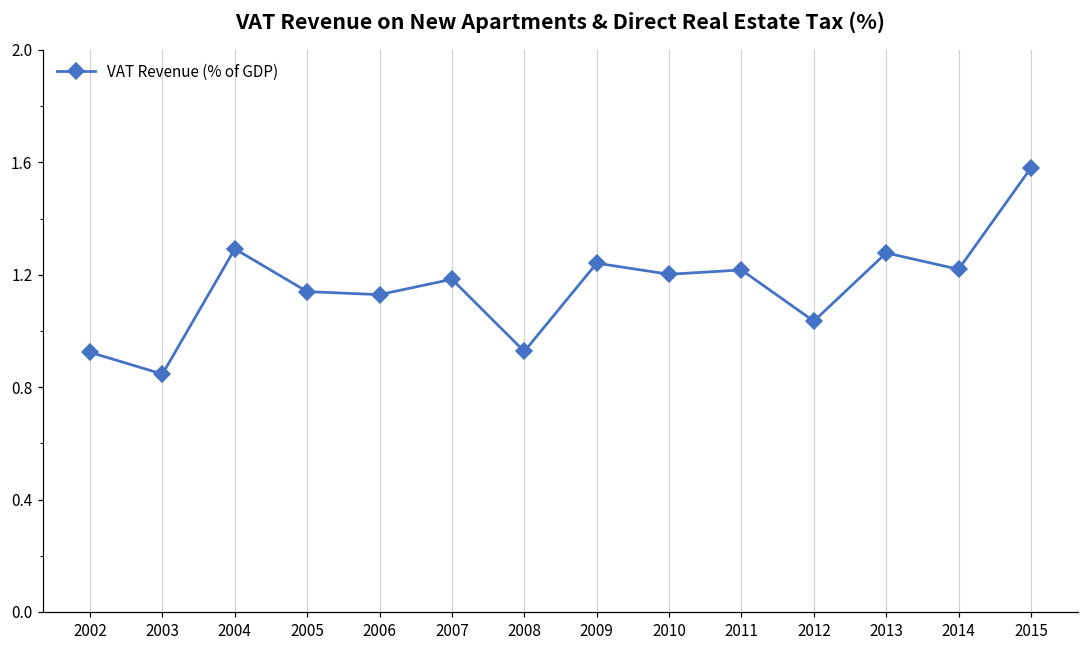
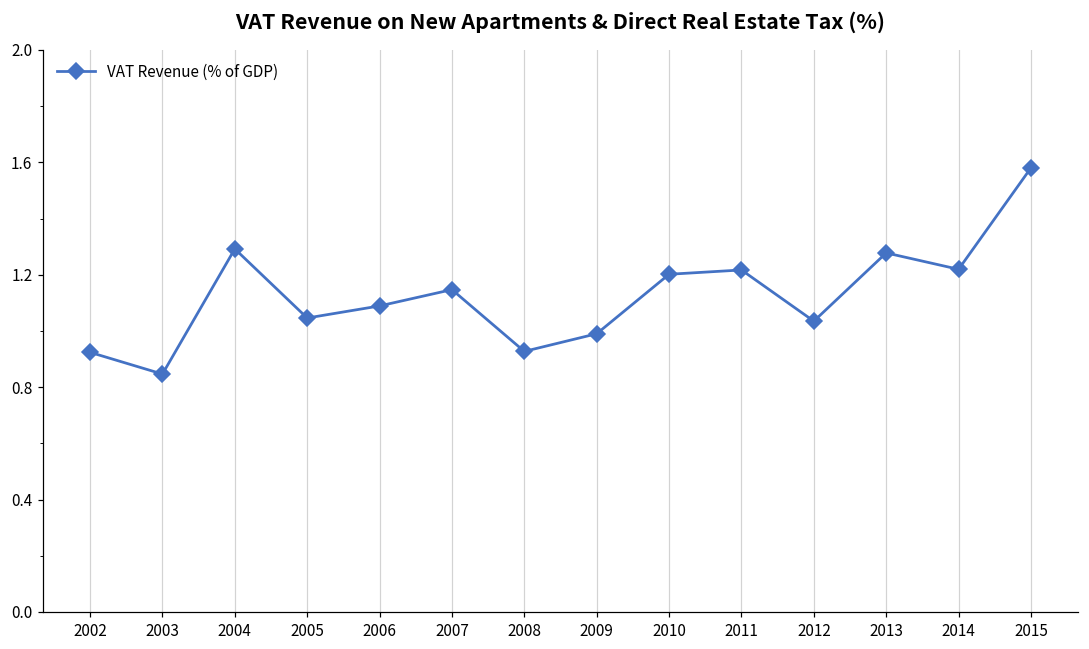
  {
    "2002": 0.92,
    "2003": 0.85,
    "2004": 1.29,
-   "2005": 1.14,
-   "2006": 1.13,
-   "2007": 1.18,
+   "2005": 1.05,
+   "2006": 1.09,
+   "2007": 1.15,
    "2008": 0.93,
-   "2009": 1.24,
+   "2009": 0.99,
    "2010": 1.20,
    "2011": 1.22,
    "2012": 1.03,
    "2013": 1.28,
    "2014": 1.22,
    "2015": 1.58
  }
